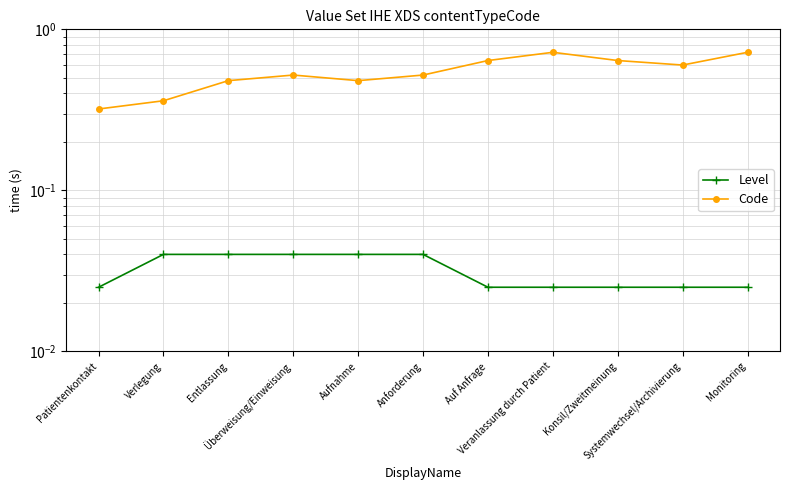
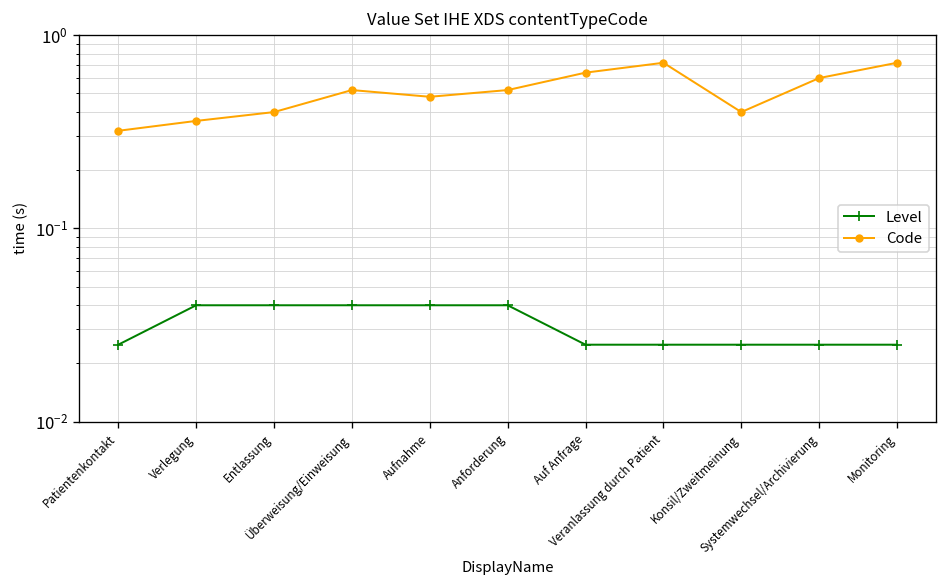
  {
    "Level": {
      "Patientenkontakt": 0.025,
      "Verlegung": 0.04,
      "Entlassung": 0.04,
      "Überweisung/Einweisung": 0.04,
      "Aufnahme": 0.04,
      "Anforderung": 0.04,
      "Auf Anfrage": 0.025,
      "Veranlassung durch Patient": 0.025,
      "Konsil/Zweitmeinung": 0.025,
      "Systemwechsel/Archivierung": 0.025,
      "Monitoring": 0.025
    },
    "Code": {
      "Patientenkontakt": 0.32,
      "Verlegung": 0.36,
-     "Entlassung": 0.48,
+     "Entlassung": 0.40,
      "Überweisung/Einweisung": 0.52,
      "Aufnahme": 0.48,
      "Anforderung": 0.52,
      "Auf Anfrage": 0.64,
      "Veranlassung durch Patient": 0.7,
-     "Konsil/Zweitmeinung": 0.64,
+     "Konsil/Zweitmeinung": 0.40,
      "Systemwechsel/Archivierung": 0.60,
      "Monitoring": 0.7
    }
  }
